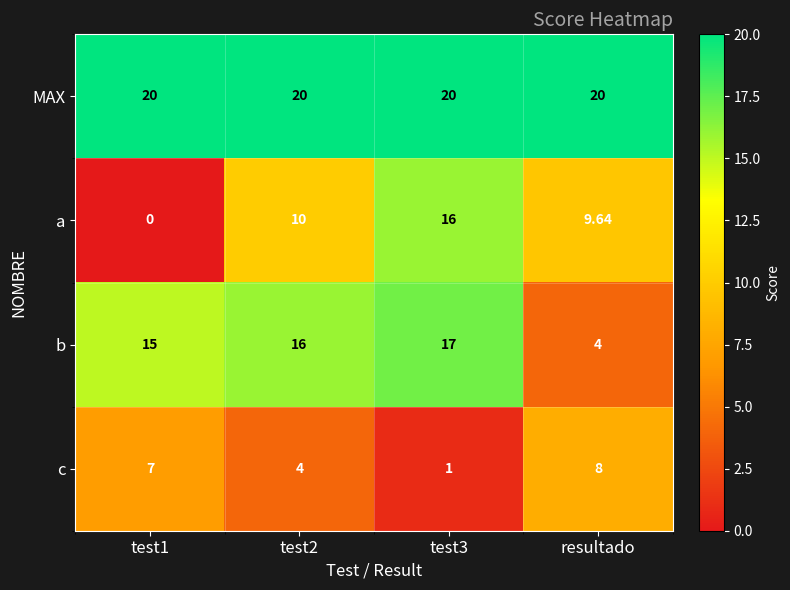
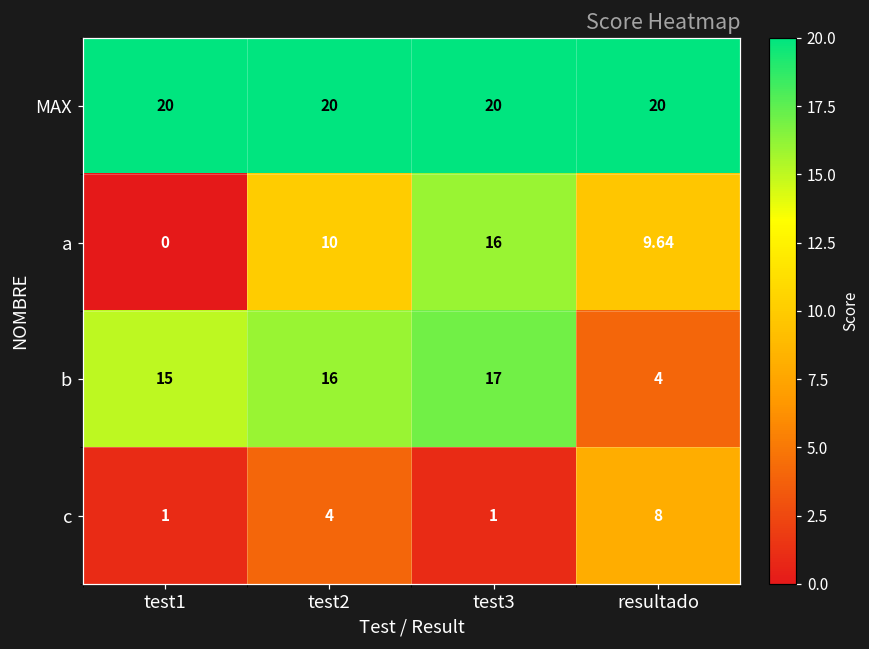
  {
    "MAX": {
      "test1": 20,
      "test2": 20,
      "test3": 20,
      "resultado": 20
    },
    "a": {
      "test1": 0,
      "test2": 10,
      "test3": 16,
      "resultado": 9.64
    },
    "b": {
      "test1": 15,
      "test2": 16,
      "test3": 17,
      "resultado": 4
    },
    "c": {
-     "test1": 7,
+     "test1": 1,
      "test2": 4,
      "test3": 1,
      "resultado": 8
    }
  }
